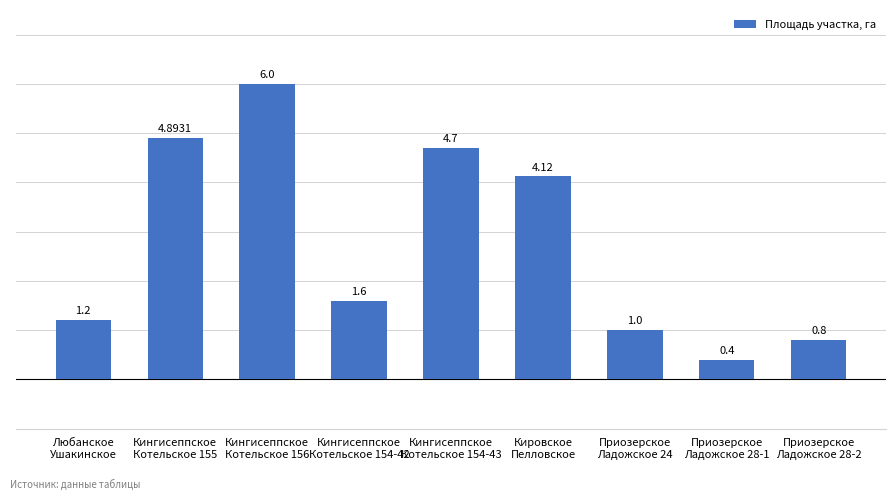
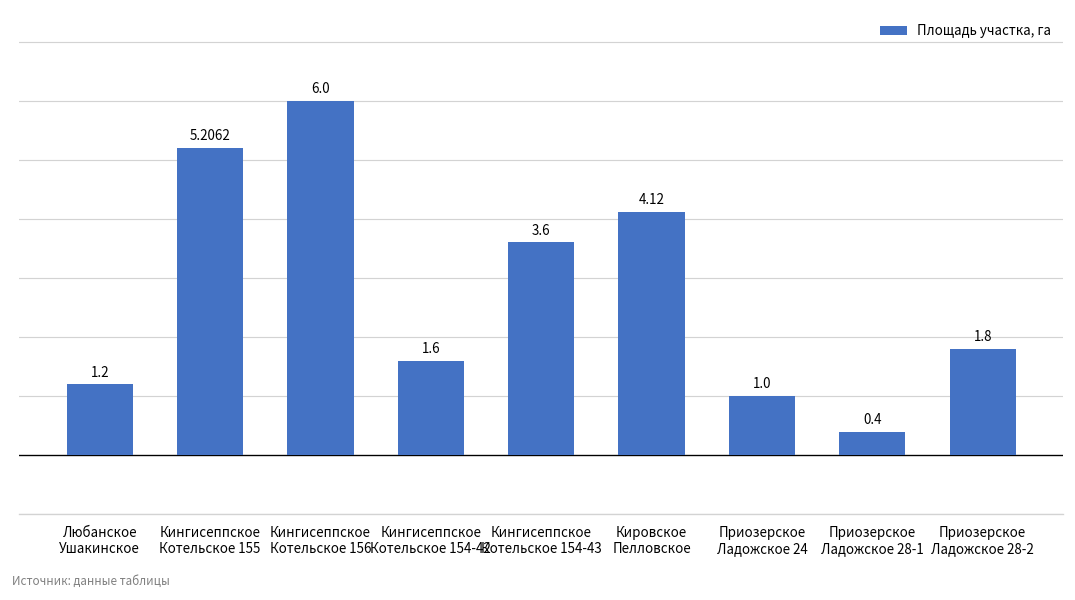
  {
    "Любанское Ушакинское": 1.2,
-   "Кингисеппское Котельское 155": 4.8931,
+   "Кингисеппское Котельское 155": 5.2062,
    "Кингисеппское Котельское 156": 6.0,
    "Кингисеппское Котельское 154-42": 1.6,
-   "Кингисеппское Котельское 154-43": 4.7,
+   "Кингисеппское Котельское 154-43": 3.6,
    "Кировское Пелловское": 4.12,
    "Приозерское Ладожское 24": 1.0,
    "Приозерское Ладожское 28-1": 0.4,
-   "Приозерское Ладожское 28-2": 0.8
+   "Приозерское Ладожское 28-2": 1.8
  }
